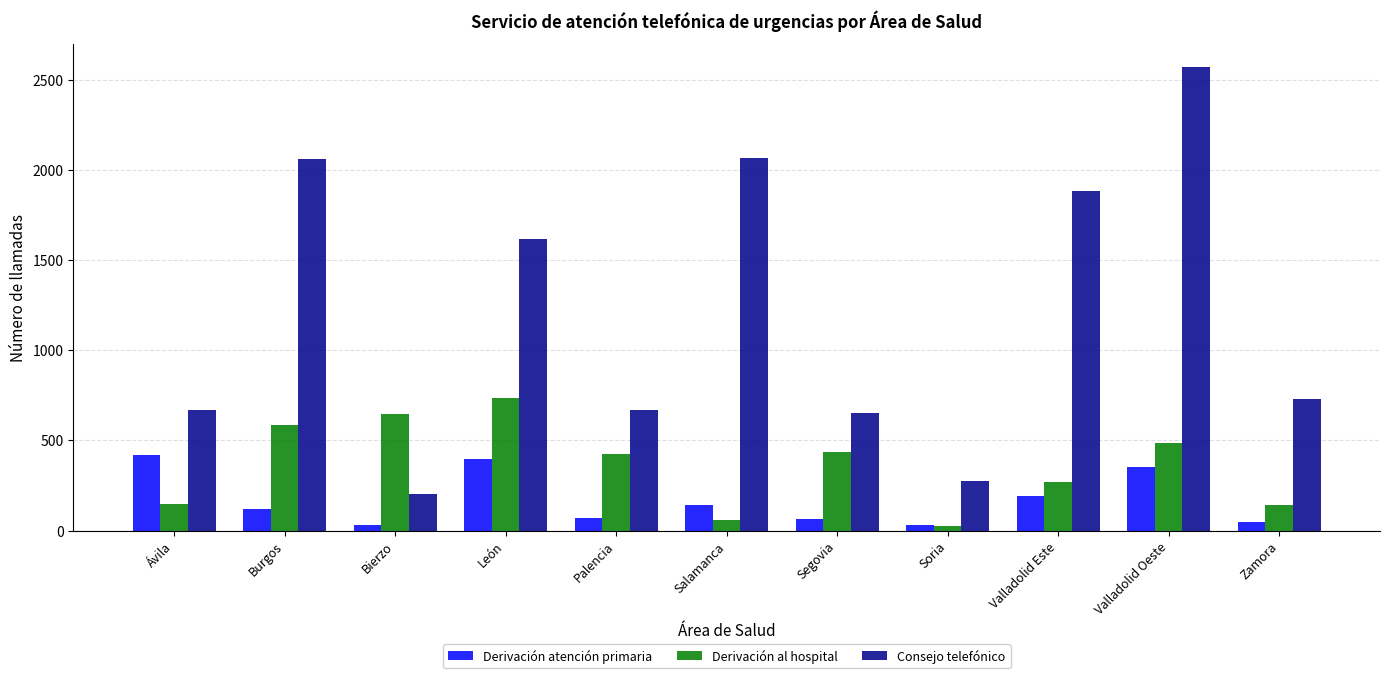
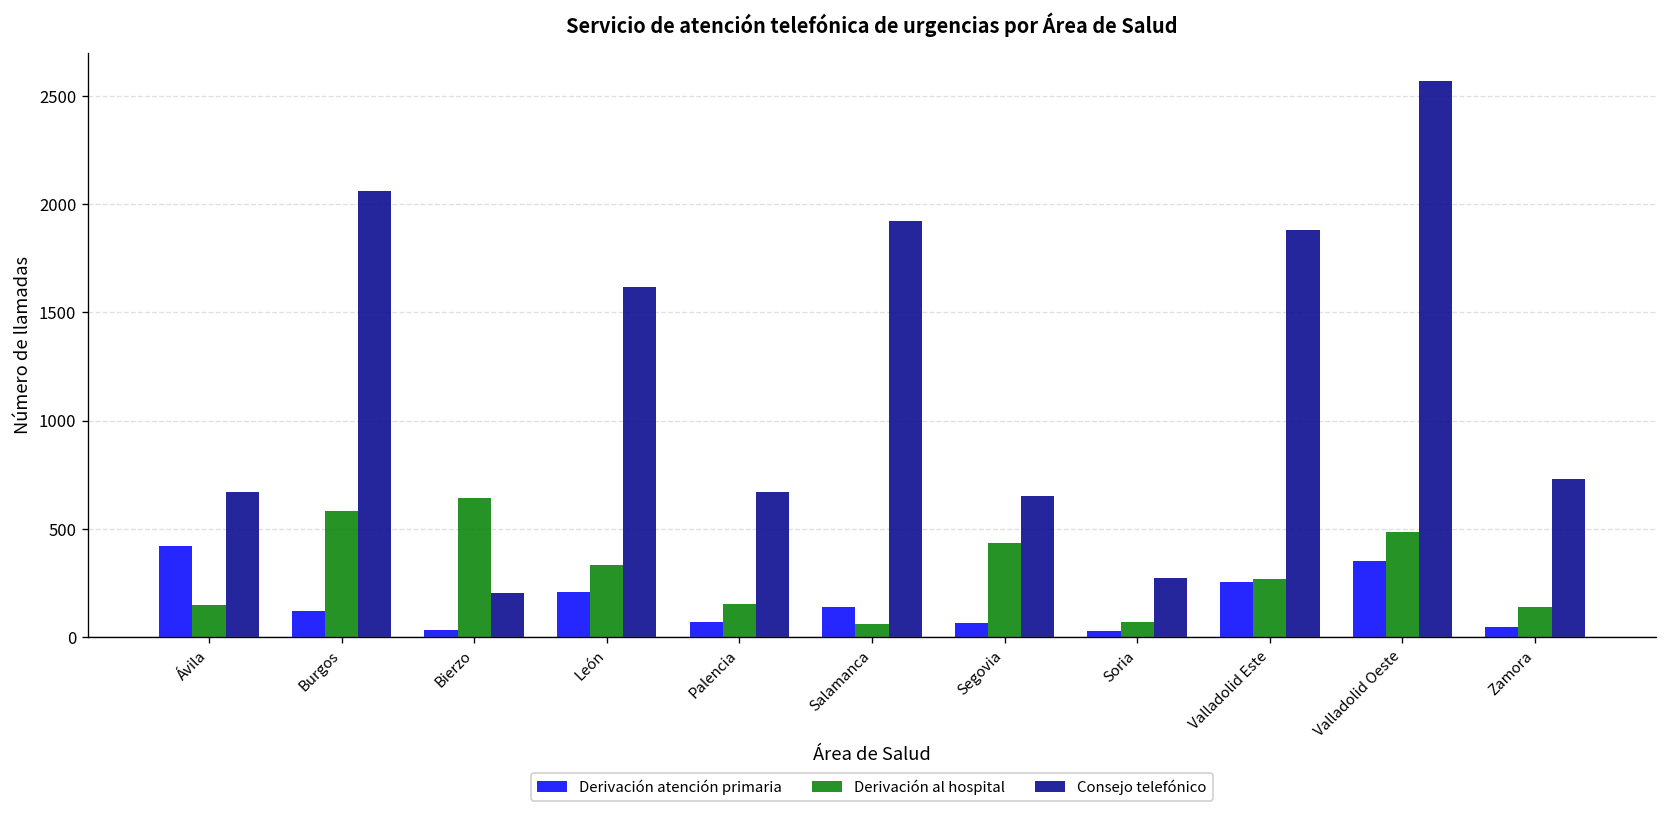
  {
    "Derivación atención primaria": {
      "Ávila": 420,
      "Burgos": 120,
      "Bierzo": 30,
-     "León": 400,
+     "León": 210,
      "Palencia": 70,
      "Salamanca": 140,
      "Segovia": 70,
      "Soria": 30,
-     "Valladolid Este": 190,
+     "Valladolid Este": 260,
      "Valladolid Oeste": 350,
      "Zamora": 50
    },
    "Derivación al hospital": {
      "Ávila": 150,
      "Burgos": 580,
      "Bierzo": 640,
-     "León": 740,
-     "Palencia": 420,
+     "León": 340,
+     "Palencia": 150,
      "Salamanca": 60,
      "Segovia": 430,
-     "Soria": 30,
+     "Soria": 70,
      "Valladolid Este": 270,
      "Valladolid Oeste": 490,
      "Zamora": 140
    },
    "Consejo telefónico": {
      "Ávila": 670,
      "Burgos": 2060,
      "Bierzo": 210,
      "León": 1620,
      "Palencia": 670,
-     "Salamanca": 2060,
+     "Salamanca": 1920,
      "Segovia": 650,
      "Soria": 270,
      "Valladolid Este": 1880,
      "Valladolid Oeste": 2570,
      "Zamora": 730
    }
  }
